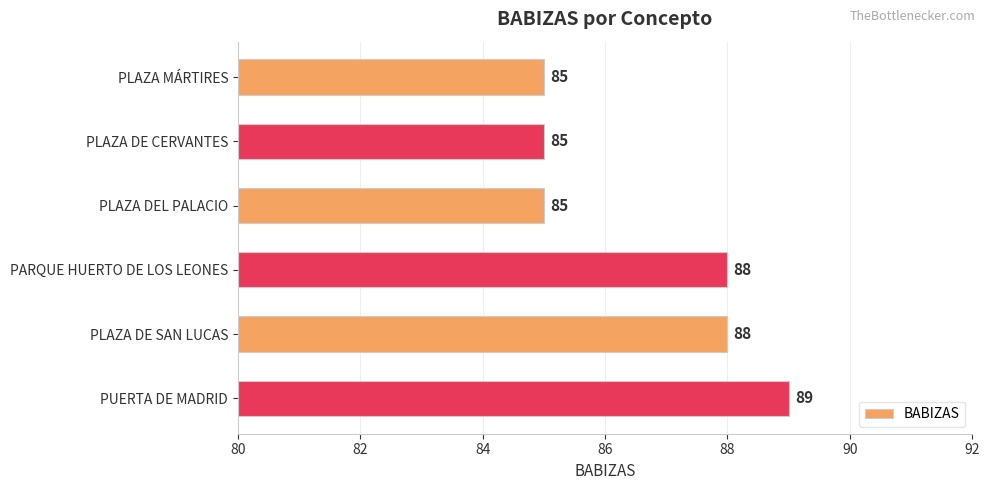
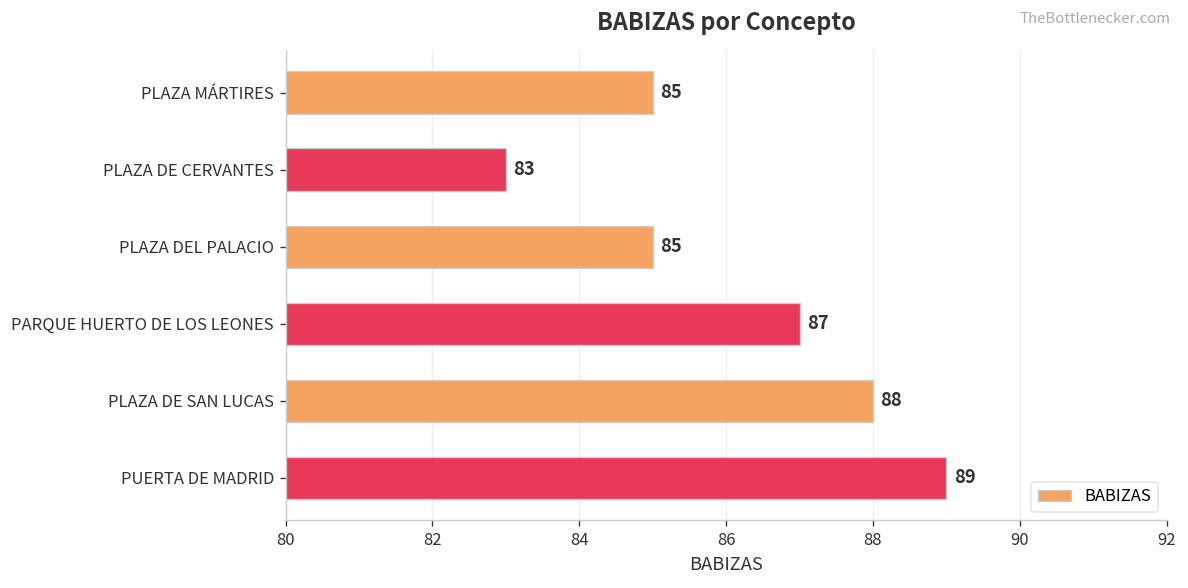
  {
    "PLAZA MÁRTIRES": 85,
-   "PLAZA DE CERVANTES": 85,
+   "PLAZA DE CERVANTES": 83,
    "PLAZA DEL PALACIO": 85,
-   "PARQUE HUERTO DE LOS LEONES": 88,
+   "PARQUE HUERTO DE LOS LEONES": 87,
    "PLAZA DE SAN LUCAS": 88,
    "PUERTA DE MADRID": 89
  }
